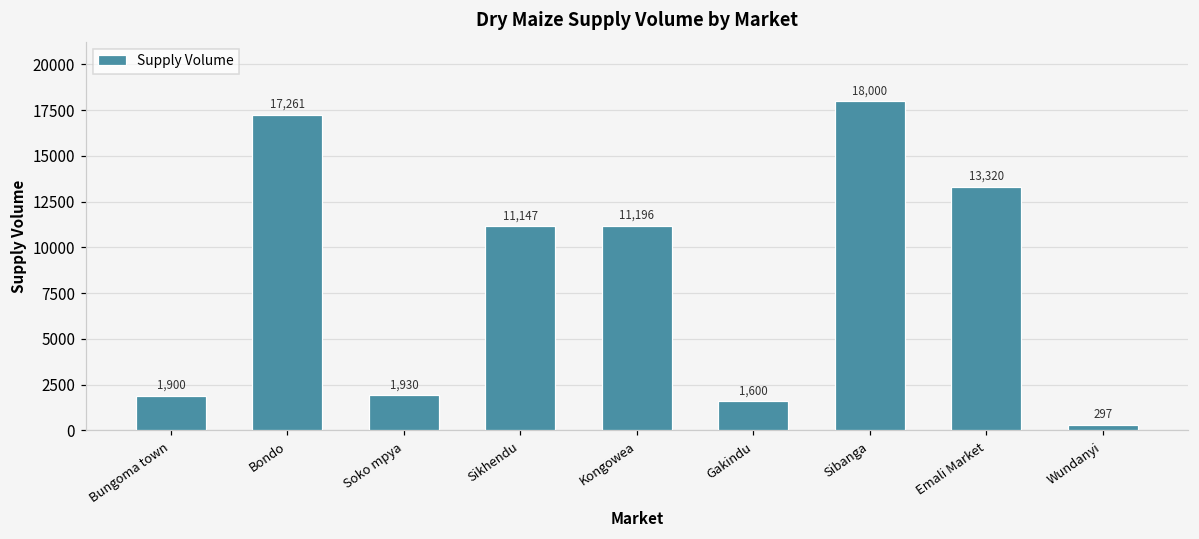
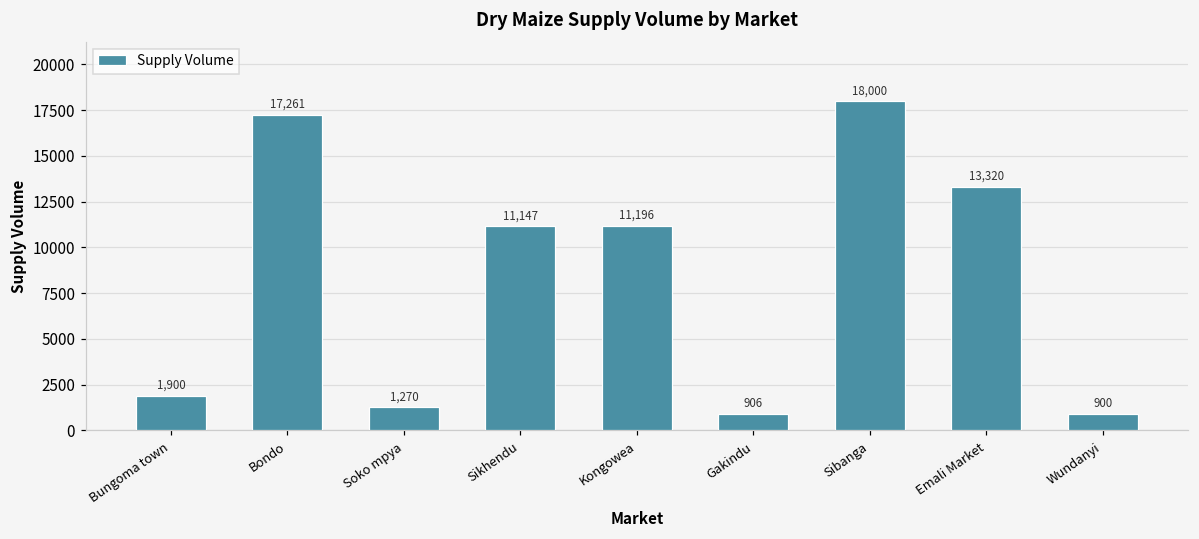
  {
    "Bungoma town": "1,900",
    "Bondo": "17,261",
-   "Soko mpya": "1,930",
+   "Soko mpya": "1,270",
    "Sikhendu": "11,147",
    "Kongowea": "11,196",
-   "Gakindu": "1,600",
+   "Gakindu": "906",
    "Sibanga": "18,000",
    "Emali Market": "13,320",
-   "Wundanyi": "297"
+   "Wundanyi": "900"
  }
